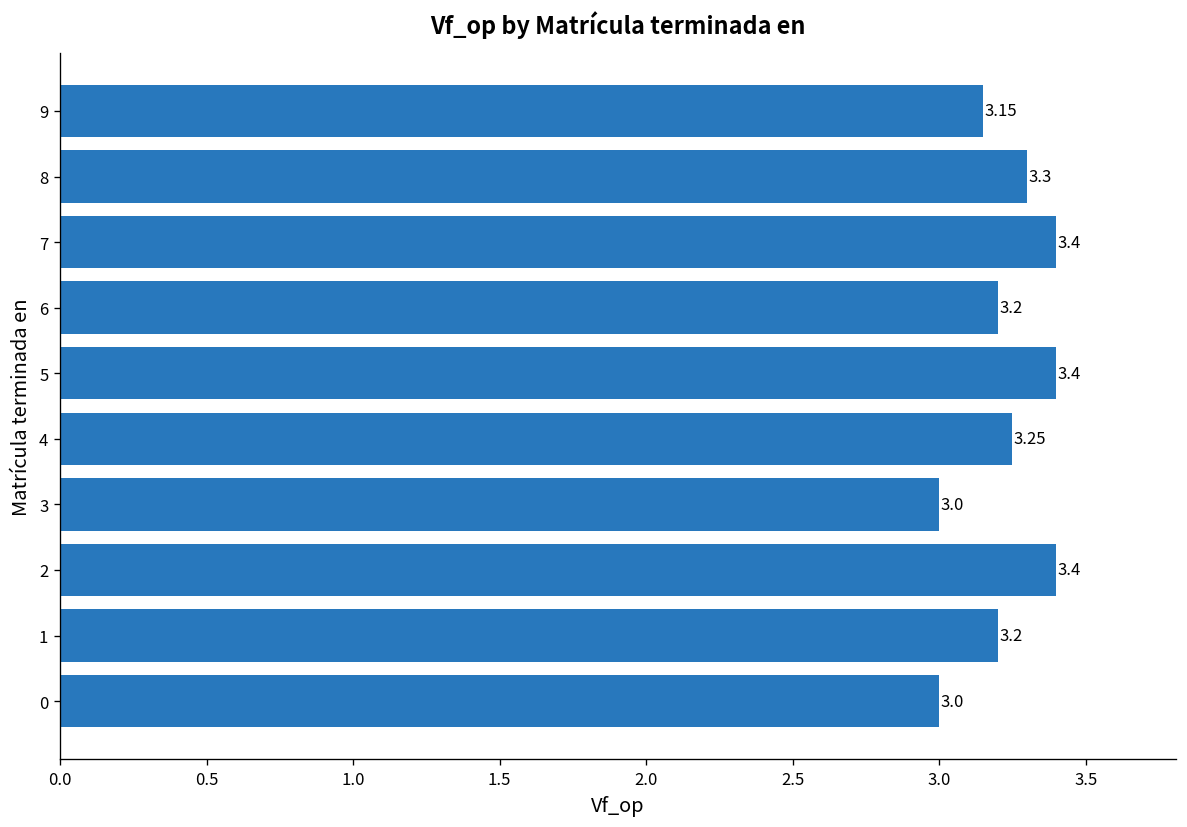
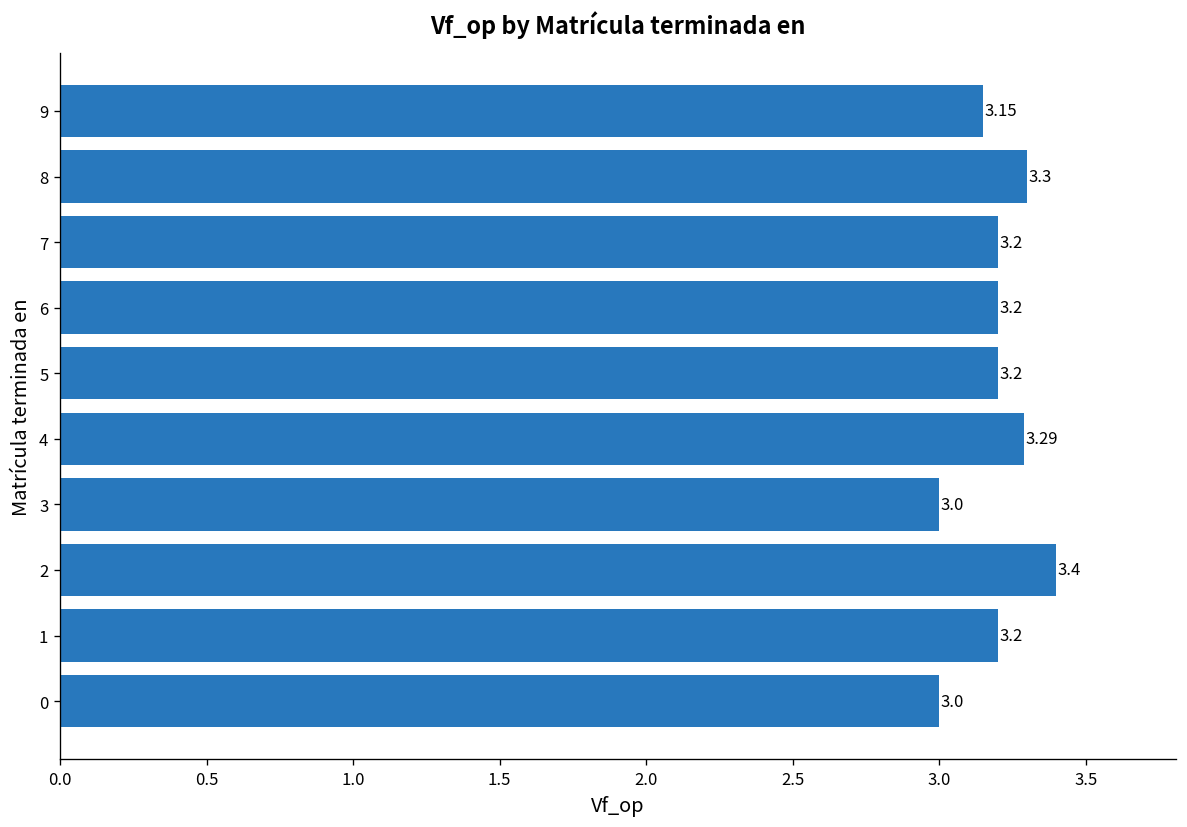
  {
    "9": 3.15,
    "8": 3.3,
-   "7": 3.4,
+   "7": 3.2,
    "6": 3.2,
-   "5": 3.4,
-   "4": 3.25,
+   "5": 3.2,
+   "4": 3.29,
    "3": 3.0,
    "2": 3.4,
    "1": 3.2,
    "0": 3.0
  }
